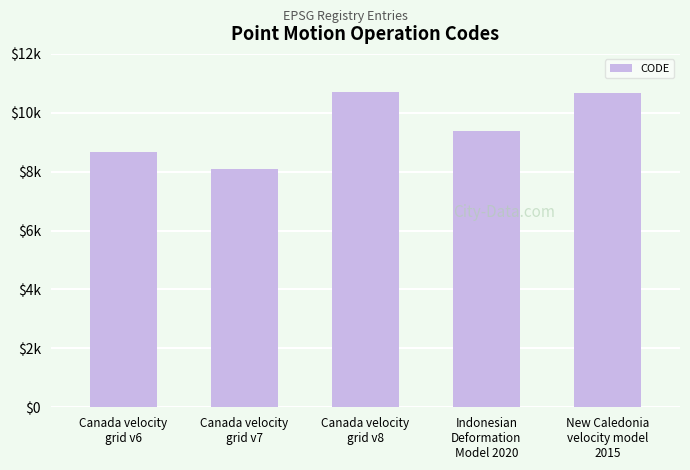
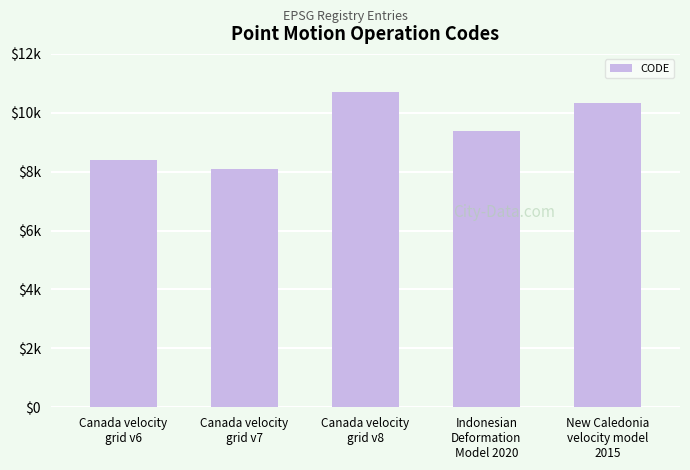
  {
-   "Canada velocity grid v6": "$8700",
+   "Canada velocity grid v6": "$8400",
    "Canada velocity grid v7": "$8100",
    "Canada velocity grid v8": "$10700",
    "Indonesian Deformation Model 2020": "$9400",
-   "New Caledonia velocity model 2015": "$10700"
+   "New Caledonia velocity model 2015": "$10300"
  }
